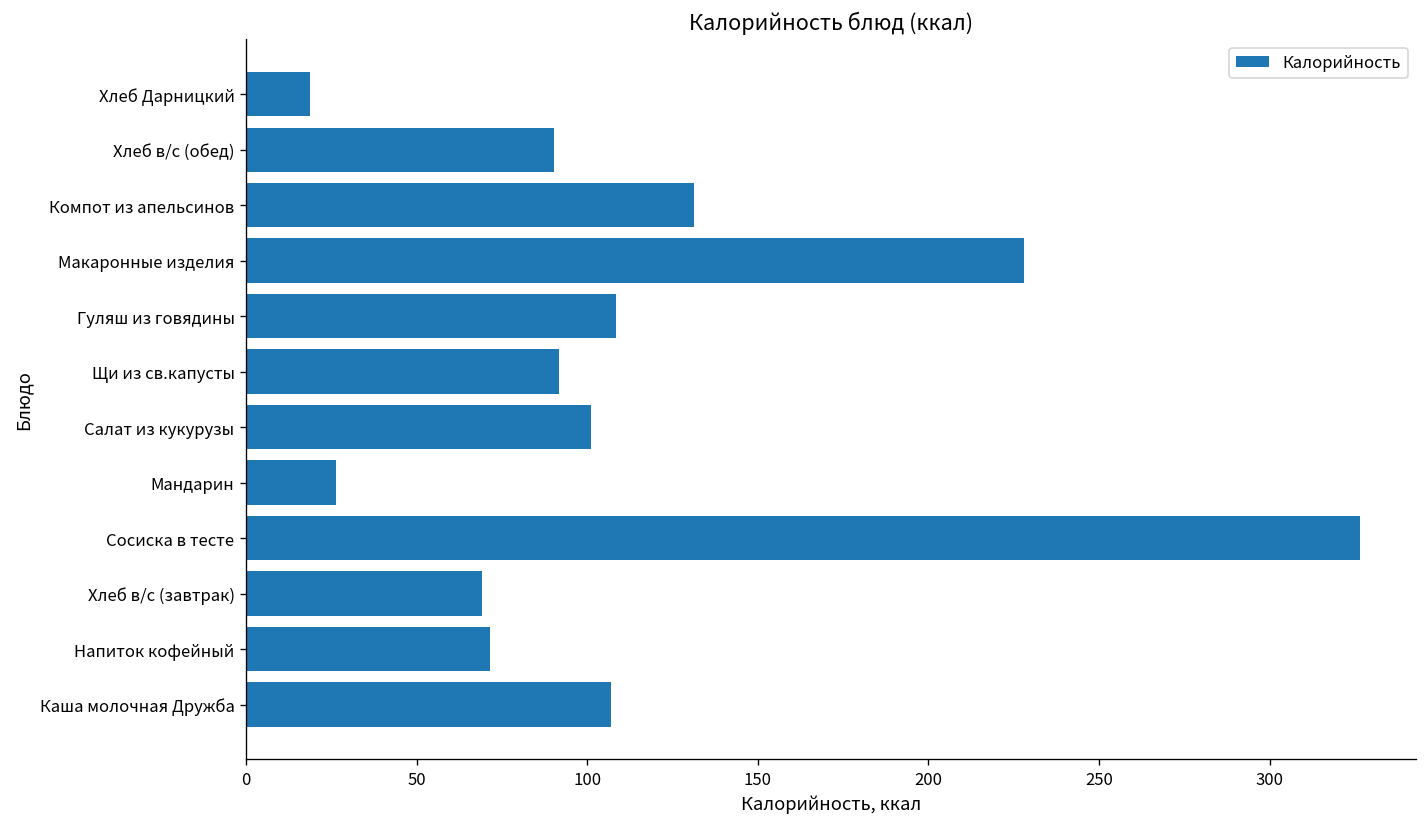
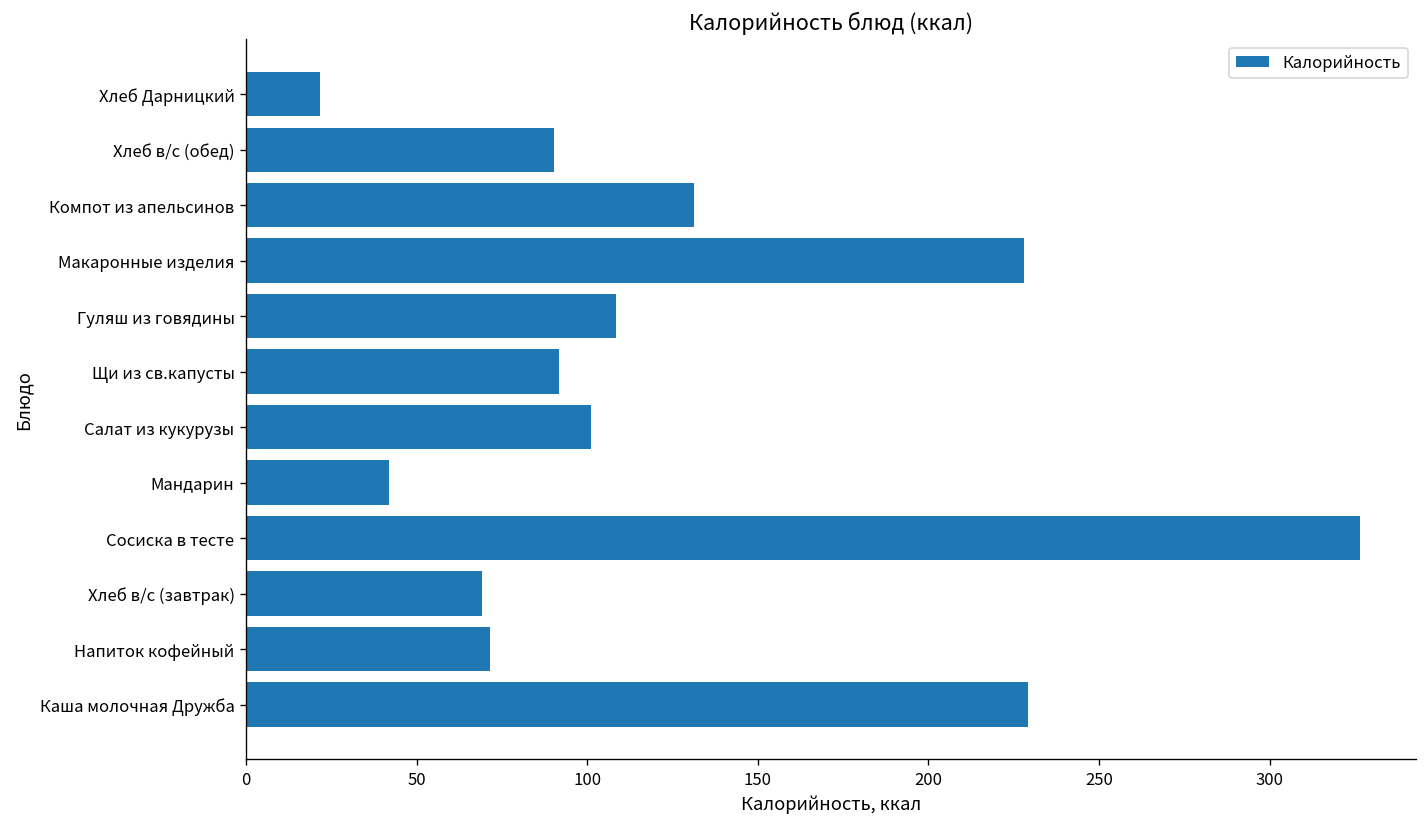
  {
-   "Хлеб Дарницкий": 19,
+   "Хлеб Дарницкий": 22,
    "Хлеб в/с (обед)": 90,
    "Компот из апельсинов": 131,
    "Макаронные изделия": 228,
    "Гуляш из говядины": 108,
    "Щи из св.капусты": 92,
    "Салат из кукурузы": 101,
-   "Мандарин": 26,
+   "Мандарин": 42,
    "Сосиска в тесте": 327,
    "Хлеб в/с (завтрак)": 69,
    "Напиток кофейный": 71,
-   "Каша молочная Дружба": 107
+   "Каша молочная Дружба": 229
  }
